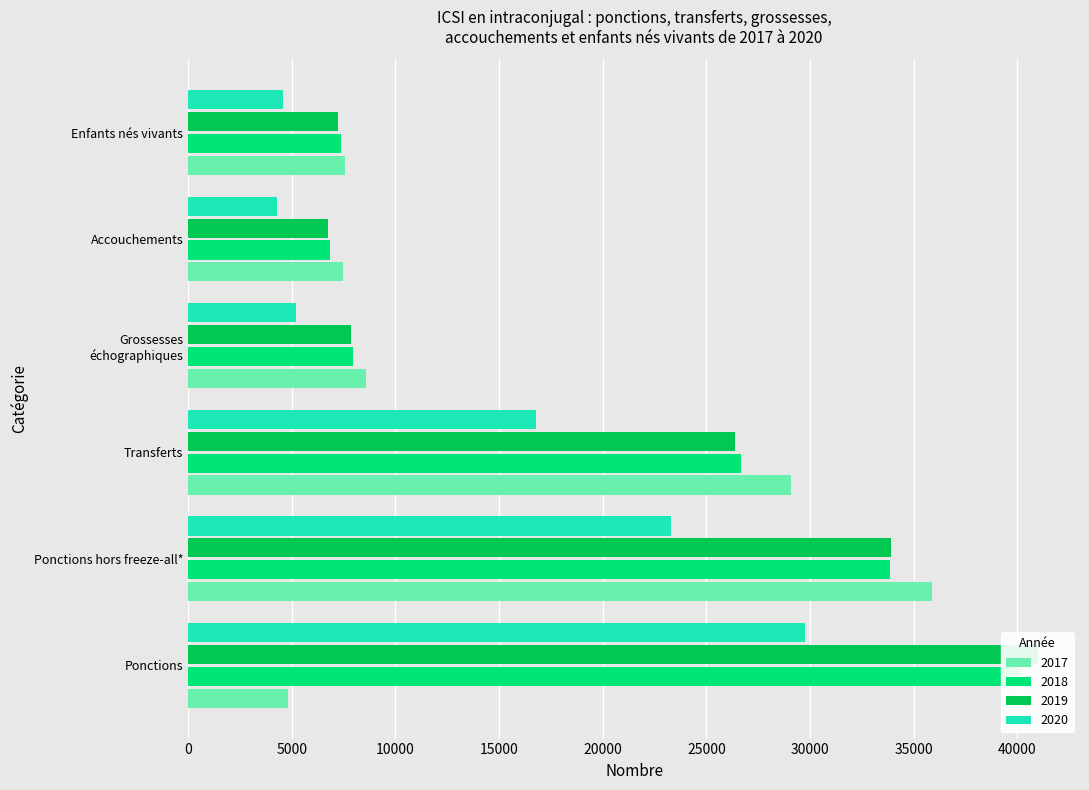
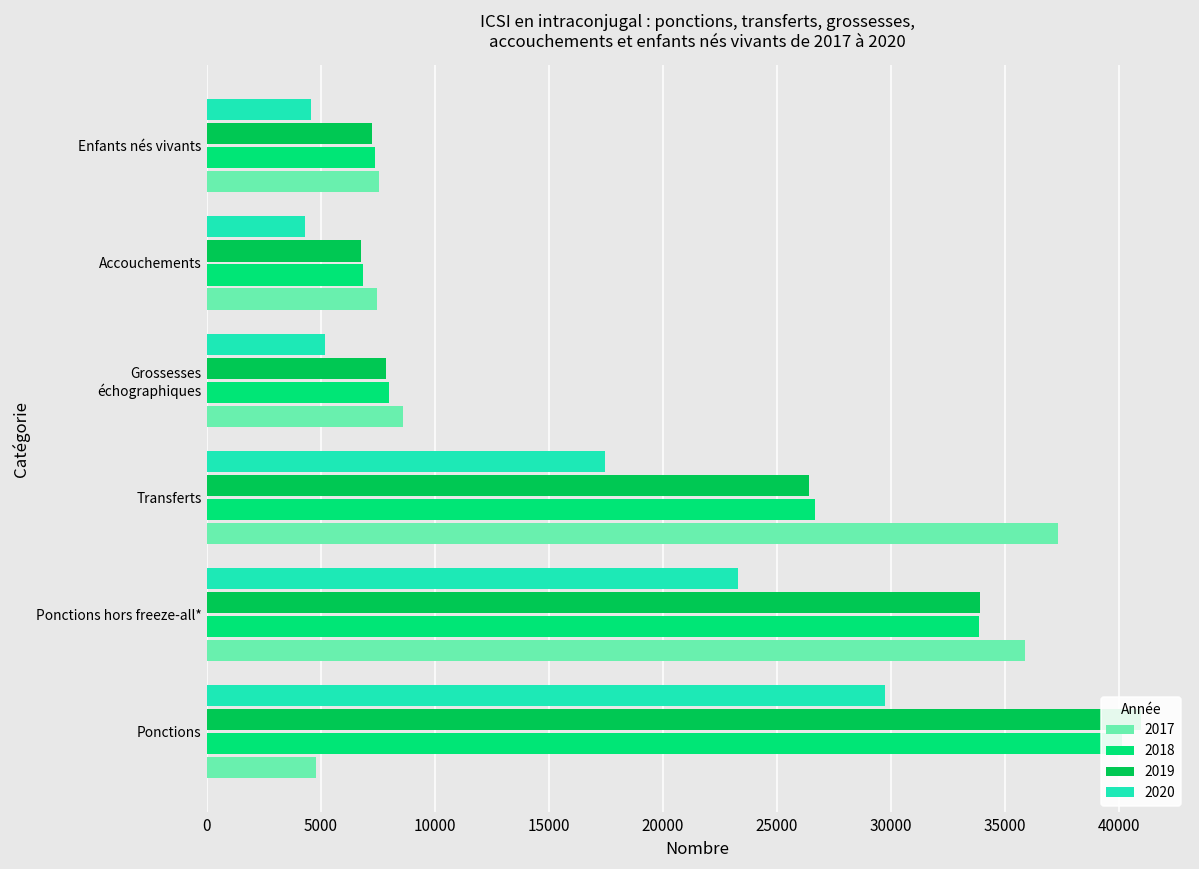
  {
    "2017": {
      "Enfants nés vivants": 7500,
      "Accouchements": 7500,
      "Grossesses échographiques": 8600,
-     "Transferts": 29100,
+     "Transferts": 37300,
      "Ponctions hors freeze-all*": 35900,
      "Ponctions": 4800
    },
    "2020": {
      "Enfants nés vivants": 4600,
      "Accouchements": 4300,
      "Grossesses échographiques": 5200,
-     "Transferts": 16800,
+     "Transferts": 17500,
      "Ponctions hors freeze-all*": 23300,
      "Ponctions": 29700
    }
  }
